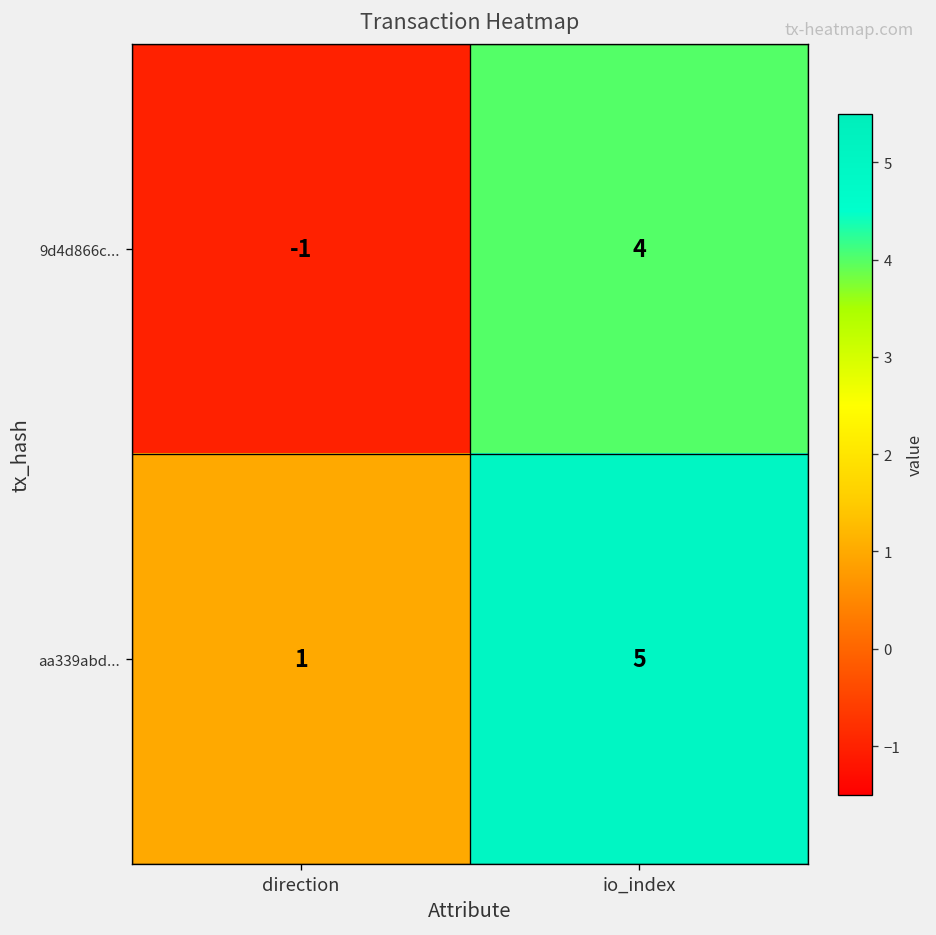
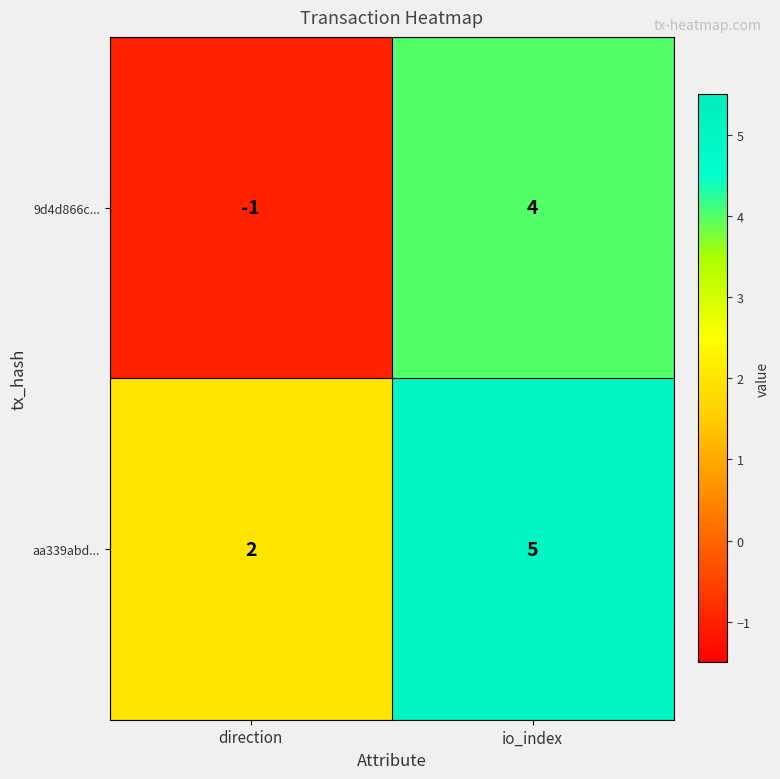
  {
    "9d4d866c...": {
      "direction": -1,
      "io_index": 4
    },
    "aa339abd...": {
-     "direction": 1,
+     "direction": 2,
      "io_index": 5
    }
  }
